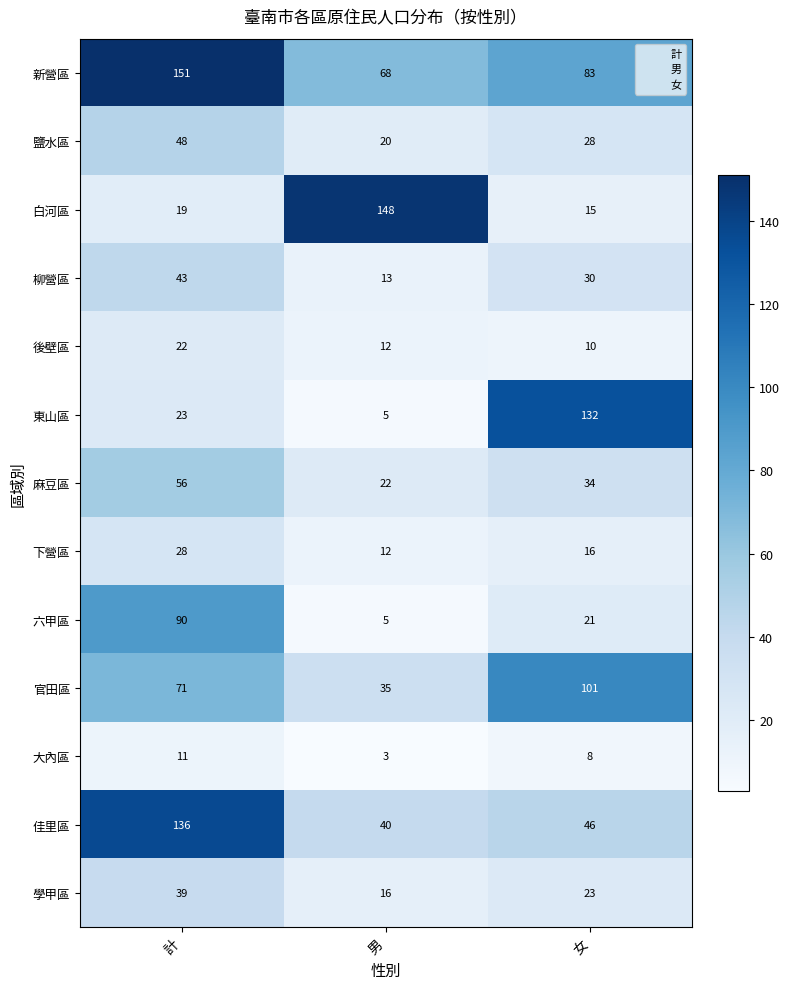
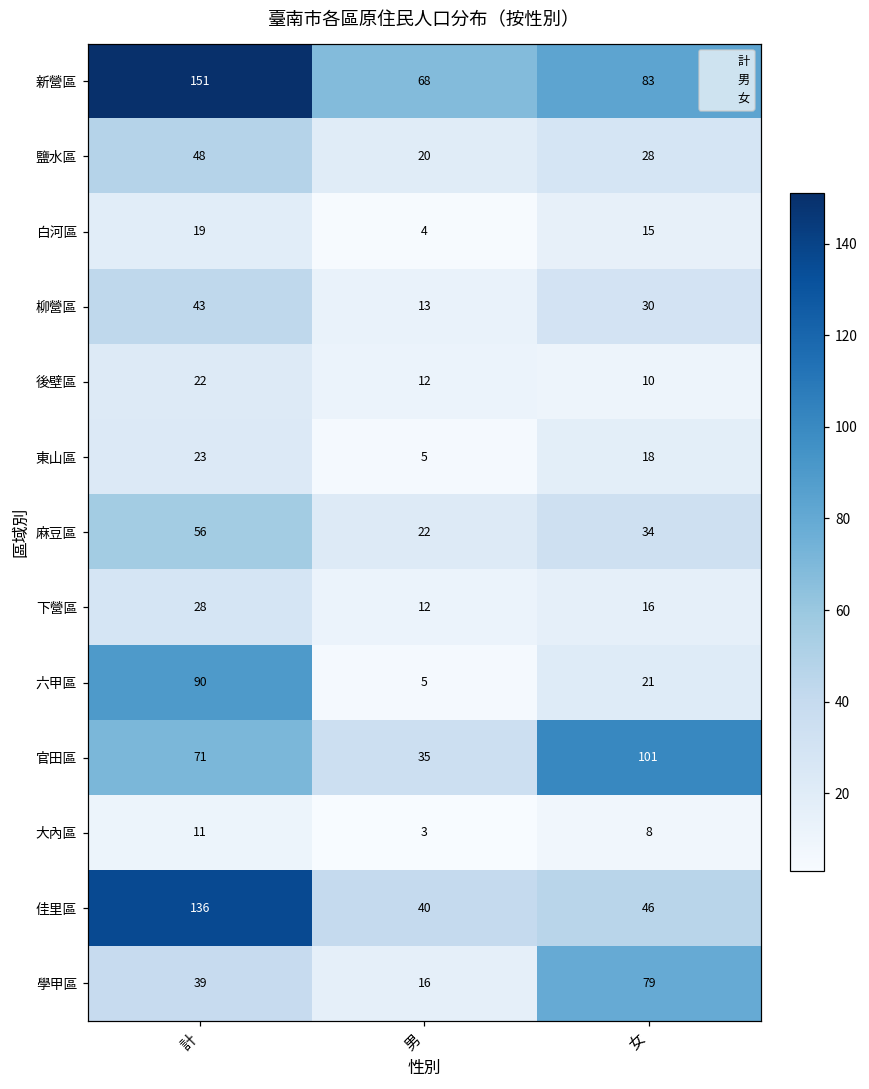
  {
    "白河區": {
-     "男": 148
+     "男": 4
    },
    "東山區": {
-     "女": 132
+     "女": 18
    },
    "學甲區": {
-     "女": 23
+     "女": 79
    }
  }
